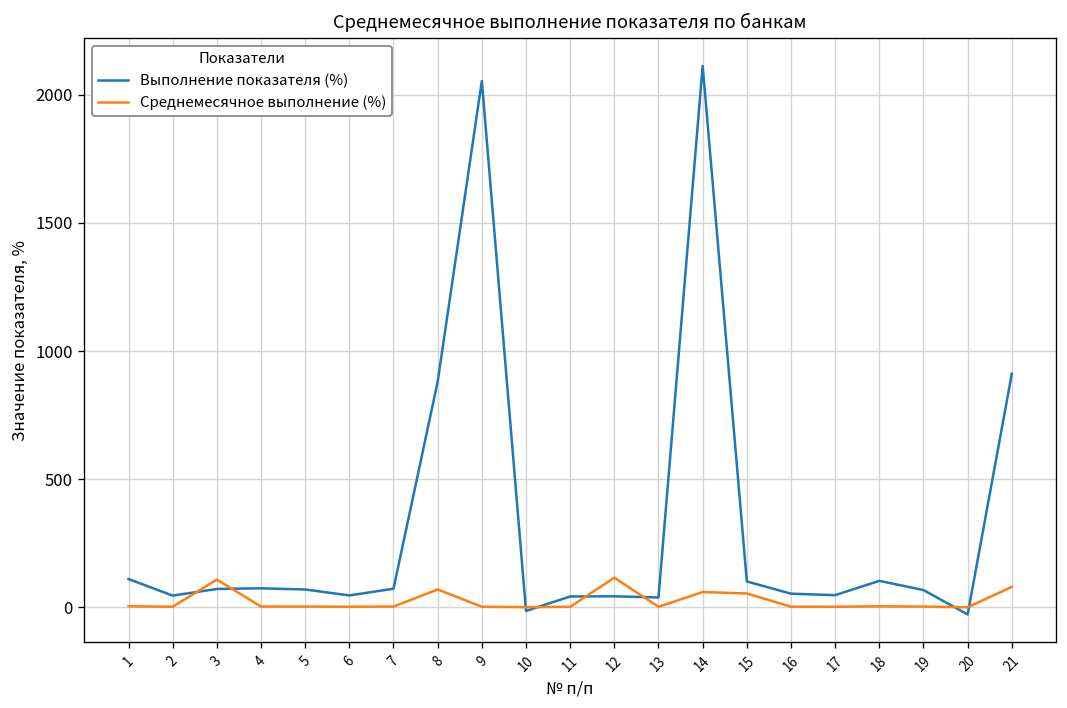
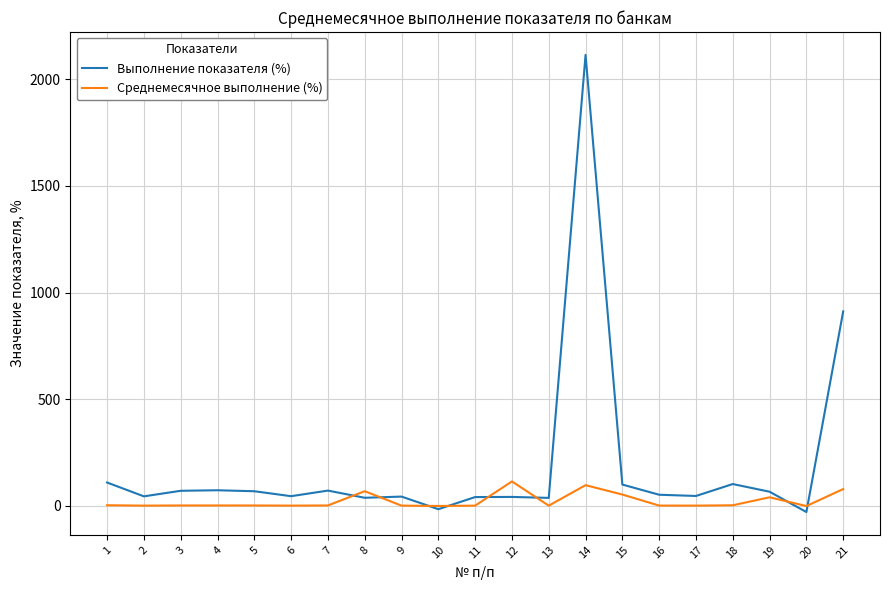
  {
    "Выполнение показателя (%)": {
      "1": 110,
      "2": 40,
      "3": 70,
      "4": 70,
      "5": 70,
      "6": 50,
      "7": 70,
-     "8": 880,
-     "9": 2050,
+     "8": 40,
+     "9": 40,
      "10": -20,
      "11": 40,
      "12": 40,
      "13": 40,
      "14": 2110,
      "15": 100,
      "16": 50,
      "17": 50,
      "18": 100,
      "19": 70,
      "20": -30,
      "21": 910
    },
    "Среднемесячное выполнение (%)": {
      "1": 0,
      "2": 0,
-     "3": 110,
+     "3": 0,
      "4": 0,
      "5": 0,
      "6": 0,
      "7": 0,
      "8": 70,
      "9": 0,
      "10": 0,
      "11": 0,
      "12": 110,
      "13": 0,
-     "14": 60,
+     "14": 100,
      "15": 50,
      "16": 0,
      "17": 0,
      "18": 0,
-     "19": 0,
+     "19": 40,
      "20": 0,
      "21": 80
    }
  }
